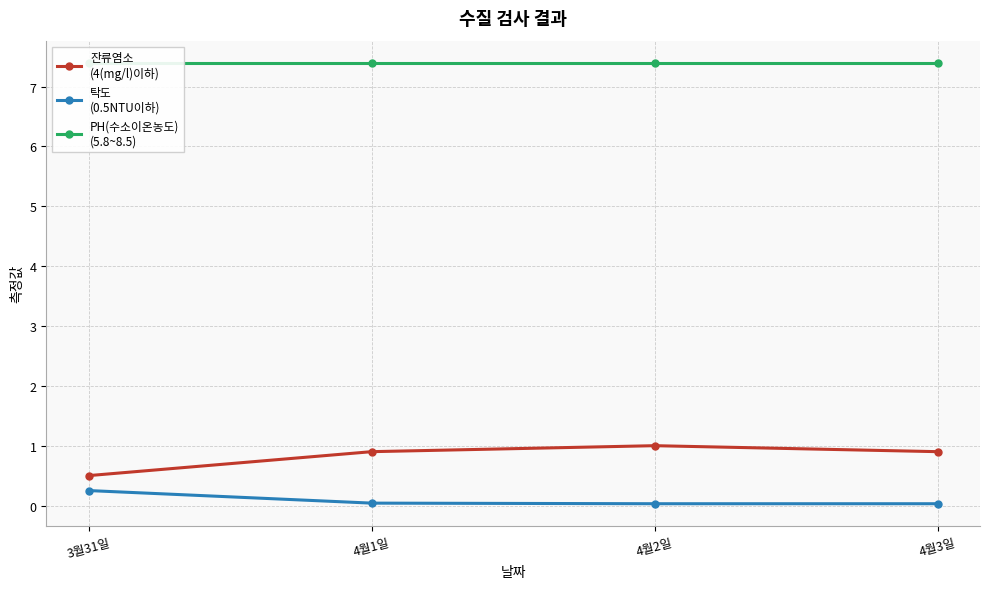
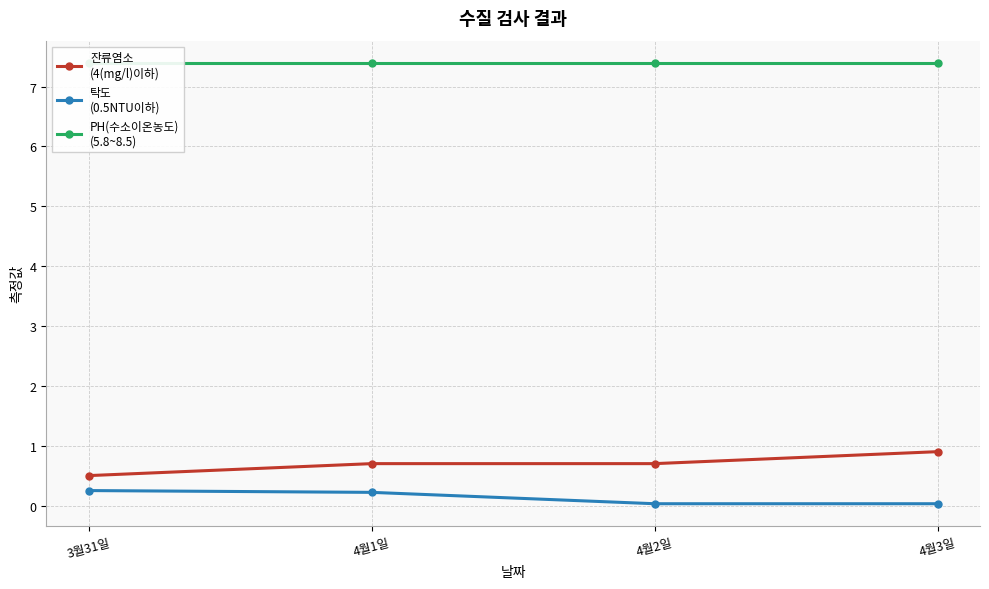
  {
    "잔류염소 (4(mg/l)이하)": {
      "3월31일": 0.5,
-     "4월1일": 0.9,
-     "4월2일": 1.0,
+     "4월1일": 0.7,
+     "4월2일": 0.7,
      "4월3일": 0.9
    },
    "탁도 (0.5NTU이하)": {
      "3월31일": 0.3,
-     "4월1일": 0.0,
+     "4월1일": 0.2,
      "4월2일": 0.0,
      "4월3일": 0.0
    },
    "PH(수소이온농도) (5.8~8.5)": {
      "4월1일": 7.4,
      "4월2일": 7.4,
      "4월3일": 7.4
    }
  }
